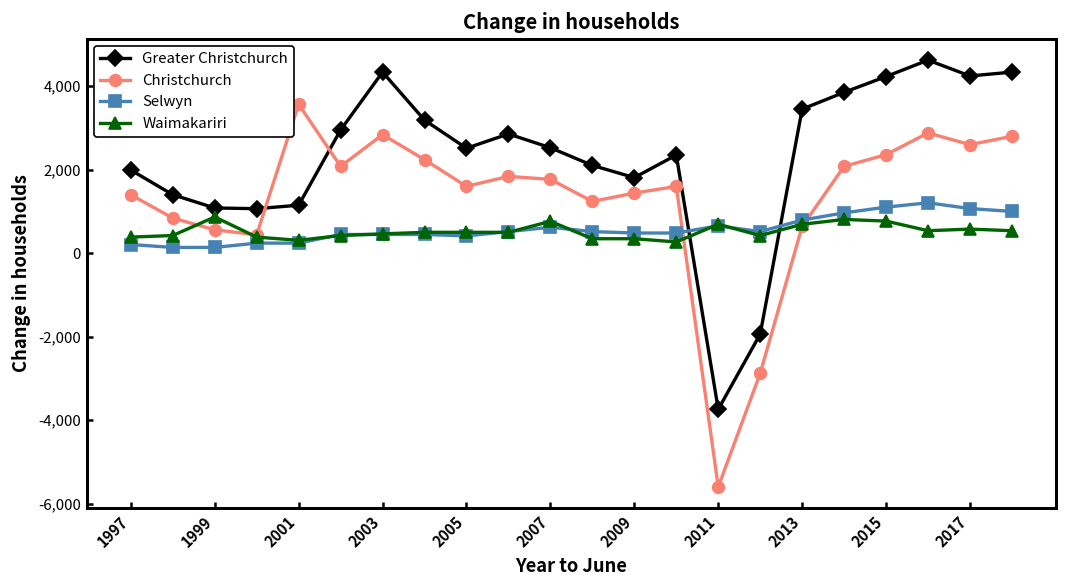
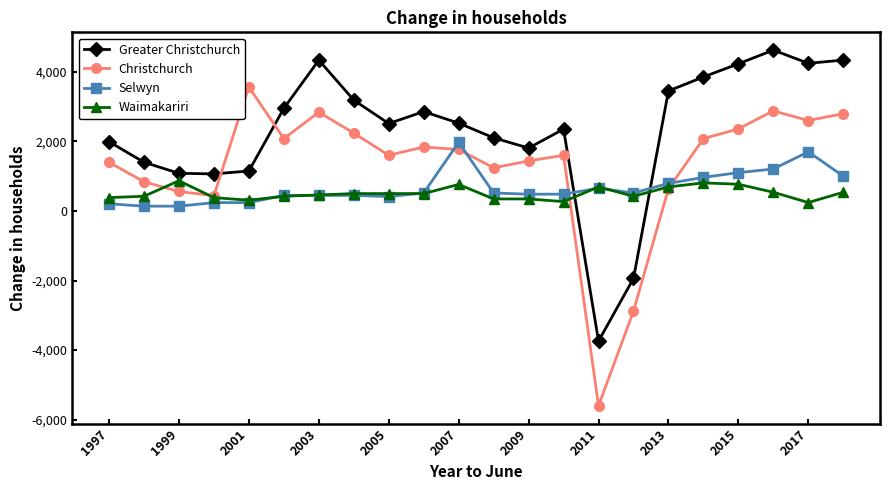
  {
    "Greater Christchurch": {
      "1997": "2,000",
      "1999": "1,100",
      "2001": "1,100",
      "2003": "4,300",
      "2005": "2,500",
      "2007": "2,500",
      "2009": "1,800",
      "2011": "-3,700",
      "2013": "3,500",
      "2015": "4,200",
      "2017": "4,200"
    },
    "Christchurch": {
      "1997": "1,400",
      "1999": "600",
      "2001": "3,600",
      "2003": "2,800",
      "2005": "1,600",
      "2007": "1,800",
      "2009": "1,400",
      "2011": "-5,600",
      "2015": "2,400",
      "2017": "2,600"
    },
    "Selwyn": {
      "1997": "200",
      "1999": "100",
      "2005": "400",
-     "2007": "600",
+     "2007": "2,000",
      "2009": "500",
      "2013": "800",
      "2015": "1,100",
-     "2017": "1,100"
+     "2017": "1,700"
    },
    "Waimakariri": {
      "1997": "400",
      "1999": "900",
      "2005": "500",
      "2007": "800",
      "2009": "300",
      "2015": "800",
-     "2017": "600"
+     "2017": "200"
    }
  }
